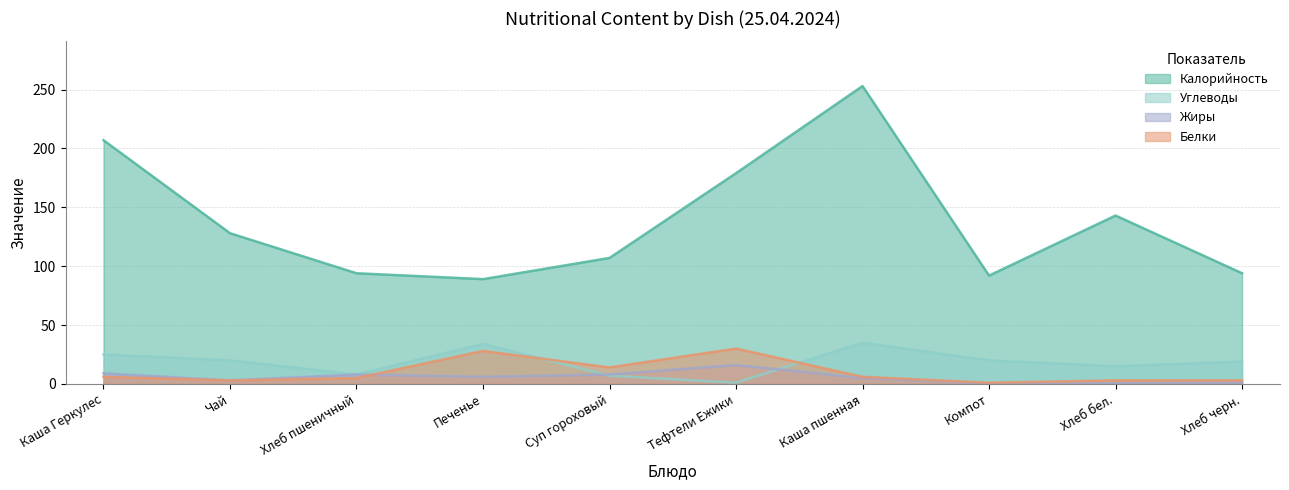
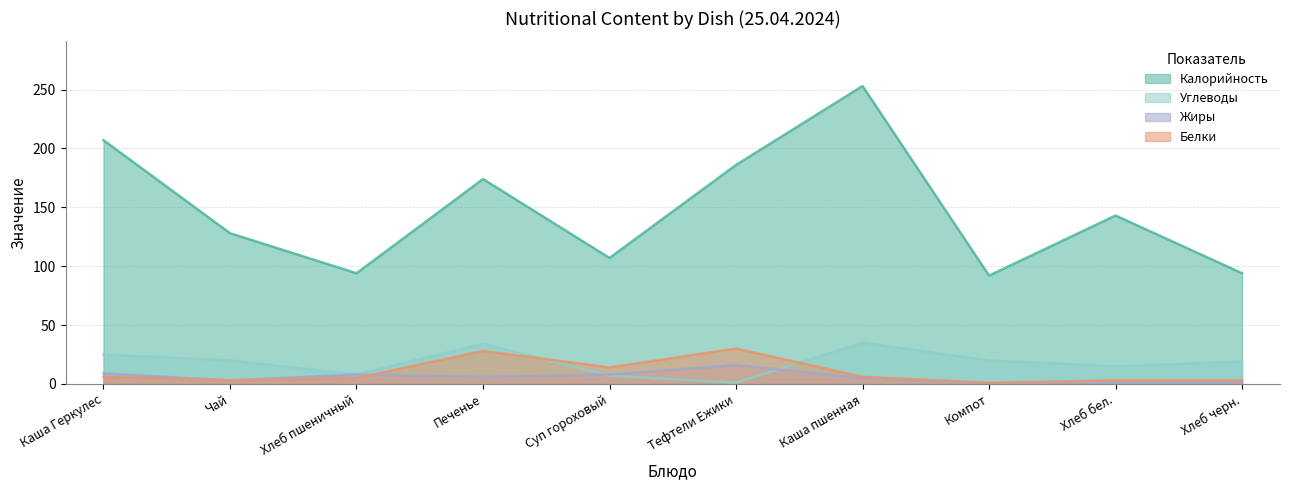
  {
    "Калорийность": {
      "Каша Геркулес": 207,
      "Чай": 128,
      "Хлеб пшеничный": 94,
-     "Печенье": 89,
+     "Печенье": 174,
      "Суп гороховый": 107,
-     "Тефтели Ежики": 179,
+     "Тефтели Ежики": 186,
      "Каша пшенная": 253,
      "Компот": 92,
      "Хлеб бел.": 143,
      "Хлеб черн.": 94
    },
    "Белки": {
      "Каша Геркулес": 6,
      "Хлеб пшеничный": 5,
      "Печенье": 28,
      "Суп гороховый": 14,
      "Тефтели Ежики": 30,
      "Хлеб бел.": 3
    }
  }
